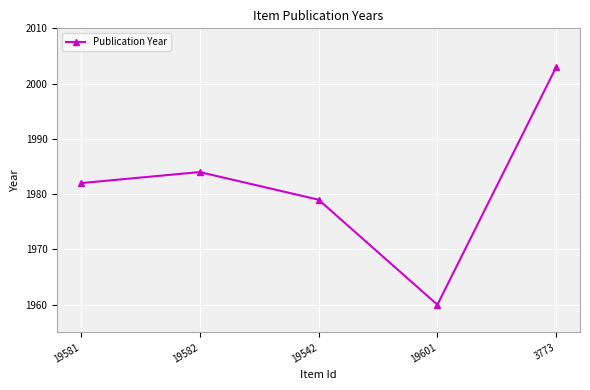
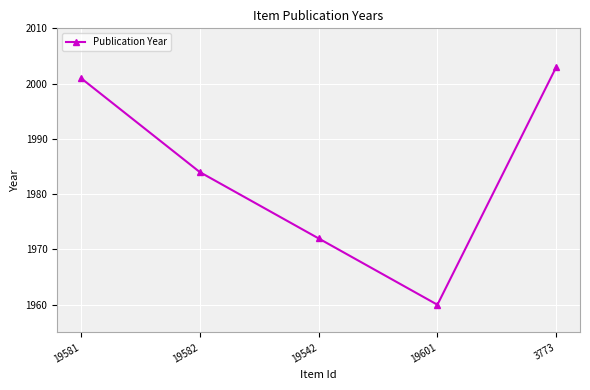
  {
-   "19581": 1982,
+   "19581": 2001,
    "19582": 1984,
-   "19542": 1979,
+   "19542": 1972,
    "19601": 1960,
    "3773": 2003
  }
